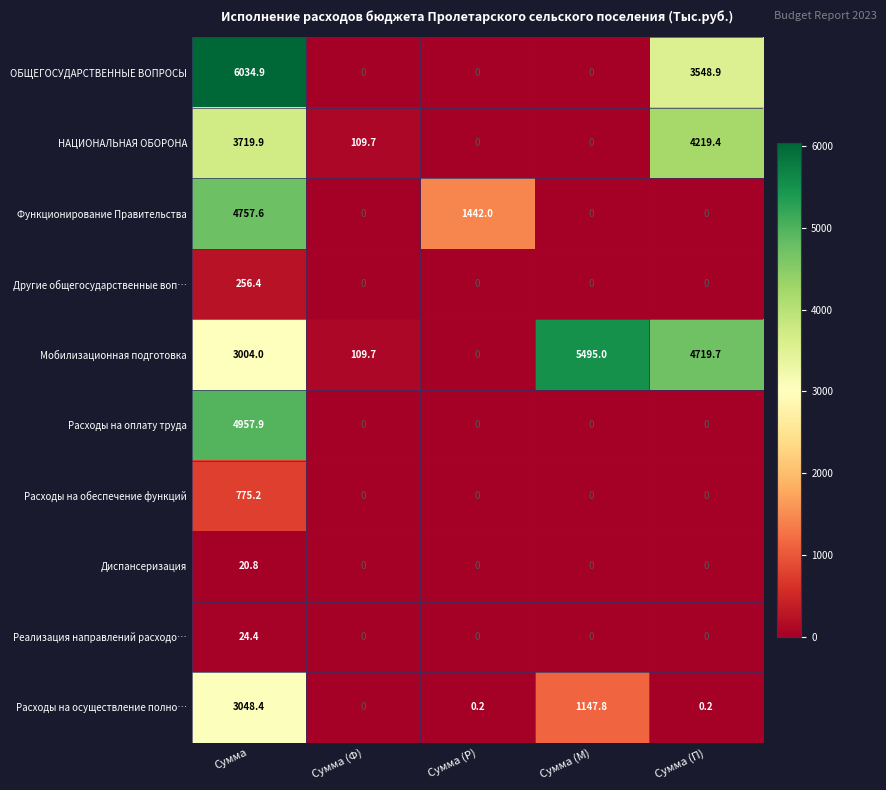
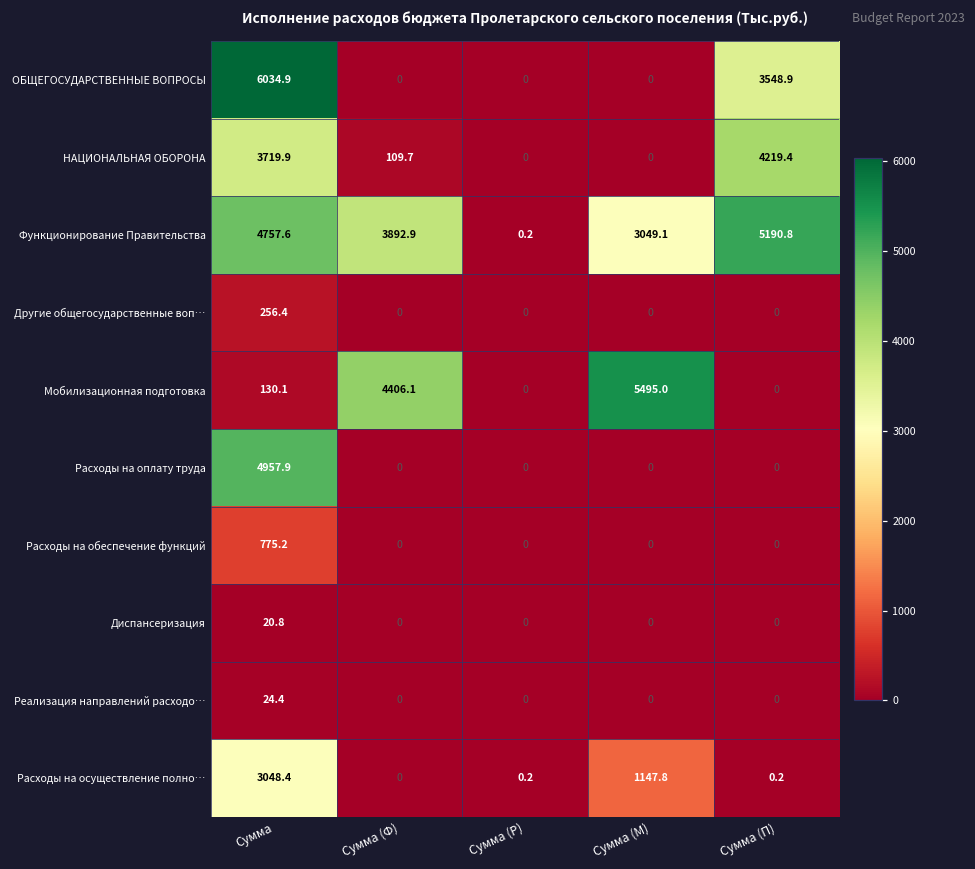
  {
    "ОБЩЕГОСУДАРСТВЕННЫЕ ВОПРОСЫ": {
      "Сумма": 6034.9,
      "Сумма (Ф)": 0,
      "Сумма (Р)": 0,
      "Сумма (М)": 0,
      "Сумма (П)": 3548.9
    },
    "НАЦИОНАЛЬНАЯ ОБОРОНА": {
      "Сумма": 3719.9,
      "Сумма (Ф)": 109.7,
      "Сумма (Р)": 0,
      "Сумма (М)": 0,
      "Сумма (П)": 4219.4
    },
    "Функционирование Правительства": {
      "Сумма": 4757.6,
-     "Сумма (Ф)": 0,
-     "Сумма (Р)": 1442.0,
-     "Сумма (М)": 0,
-     "Сумма (П)": 0
+     "Сумма (Ф)": 3892.9,
+     "Сумма (Р)": 0.2,
+     "Сумма (М)": 3049.1,
+     "Сумма (П)": 5190.8
    },
    "Другие общегосударственные воп…": {
      "Сумма": 256.4,
      "Сумма (Ф)": 0,
      "Сумма (Р)": 0,
      "Сумма (М)": 0,
      "Сумма (П)": 0
    },
    "Мобилизационная подготовка": {
-     "Сумма": 3004.0,
-     "Сумма (Ф)": 109.7,
+     "Сумма": 130.1,
+     "Сумма (Ф)": 4406.1,
      "Сумма (Р)": 0,
      "Сумма (М)": 5495.0,
-     "Сумма (П)": 4719.7
+     "Сумма (П)": 0
    },
    "Расходы на оплату труда": {
      "Сумма": 4957.9,
      "Сумма (Ф)": 0,
      "Сумма (Р)": 0,
      "Сумма (М)": 0,
      "Сумма (П)": 0
    },
    "Расходы на обеспечение функций": {
      "Сумма": 775.2,
      "Сумма (Ф)": 0,
      "Сумма (Р)": 0,
      "Сумма (М)": 0,
      "Сумма (П)": 0
    },
    "Диспансеризация": {
      "Сумма": 20.8,
      "Сумма (Ф)": 0,
      "Сумма (Р)": 0,
      "Сумма (М)": 0,
      "Сумма (П)": 0
    },
    "Реализация направлений расходо…": {
      "Сумма": 24.4,
      "Сумма (Ф)": 0,
      "Сумма (Р)": 0,
      "Сумма (М)": 0,
      "Сумма (П)": 0
    },
    "Расходы на осуществление полно…": {
      "Сумма": 3048.4,
      "Сумма (Ф)": 0,
      "Сумма (Р)": 0.2,
      "Сумма (М)": 1147.8,
      "Сумма (П)": 0.2
    }
  }
